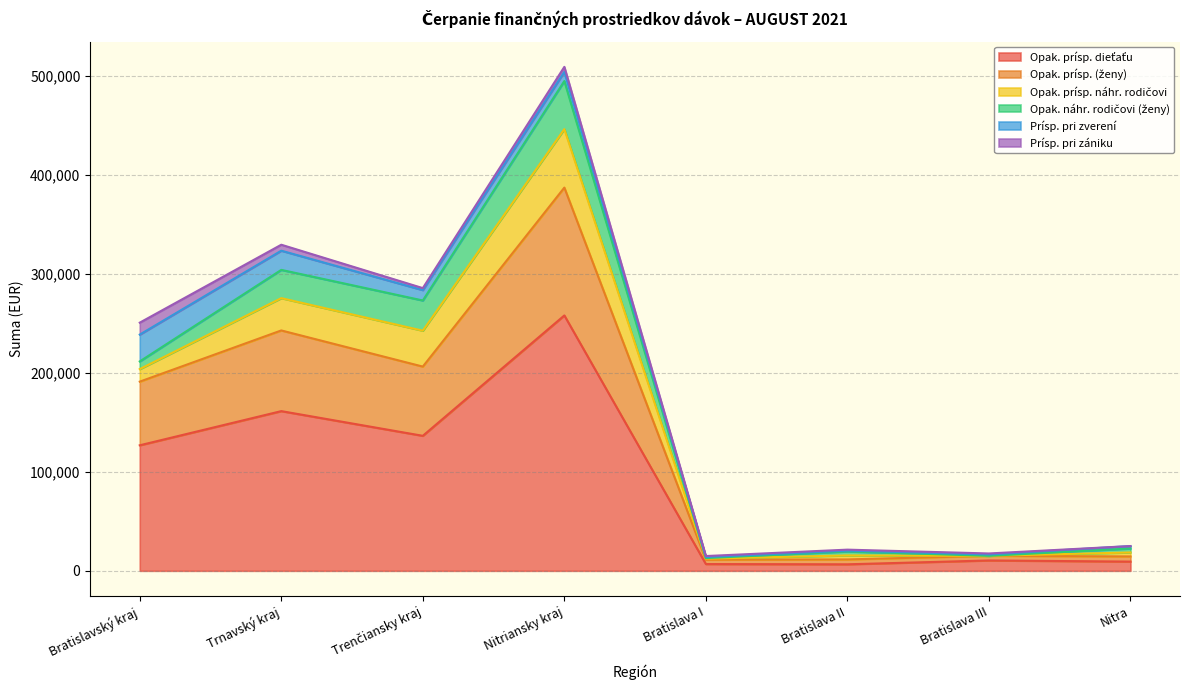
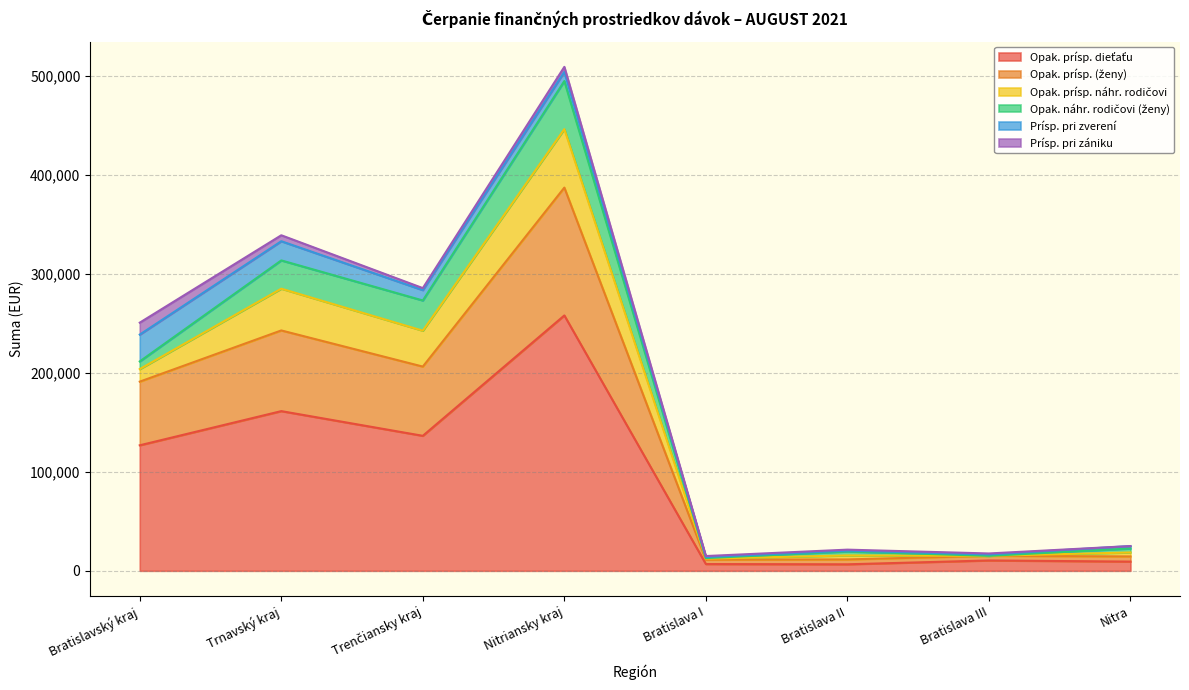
  {
    "Opak. prísp. náhr. rodičovi": {
      "Bratislavský kraj": "10,000",
-     "Trnavský kraj": "30,000",
+     "Trnavský kraj": "40,000",
      "Trenčiansky kraj": "40,000",
      "Nitriansky kraj": "60,000",
      "Bratislava II": "0",
      "Nitra": "0"
    },
    "Opak. náhr. rodičovi (ženy)": {
      "Bratislavský kraj": "10,000",
      "Trnavský kraj": "30,000",
      "Trenčiansky kraj": "30,000",
      "Nitriansky kraj": "50,000"
    },
    "Prísp. pri zverení": {
      "Bratislavský kraj": "30,000",
      "Trnavský kraj": "20,000",
      "Nitriansky kraj": "10,000"
    },
    "Prísp. pri zániku": {
      "Bratislavský kraj": "10,000",
      "Trnavský kraj": "10,000",
      "Nitriansky kraj": "10,000"
    }
  }
